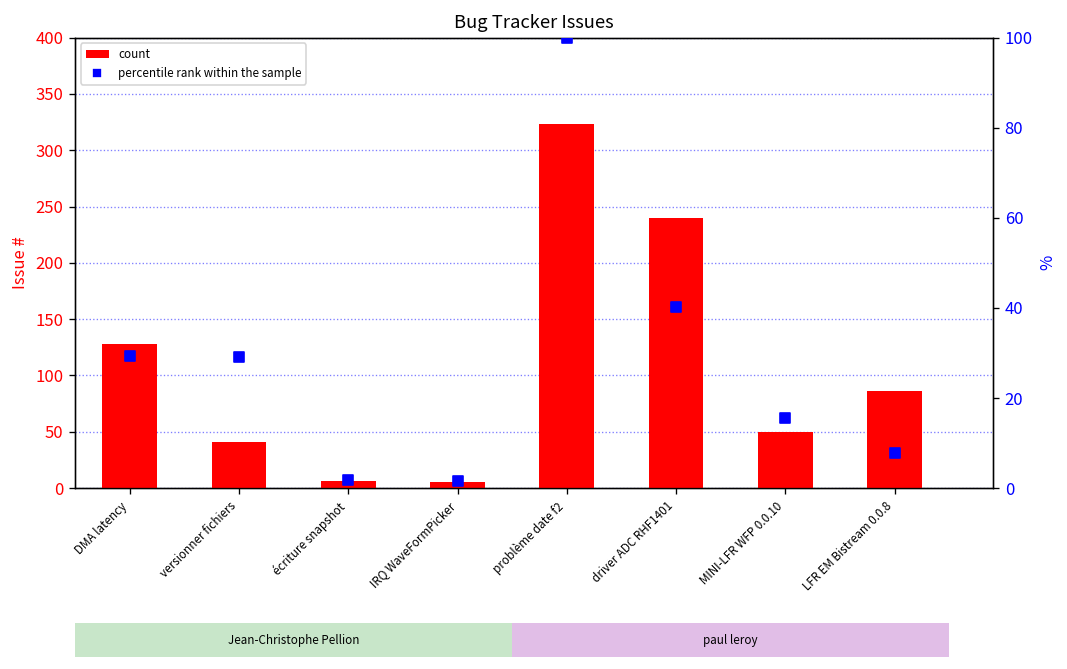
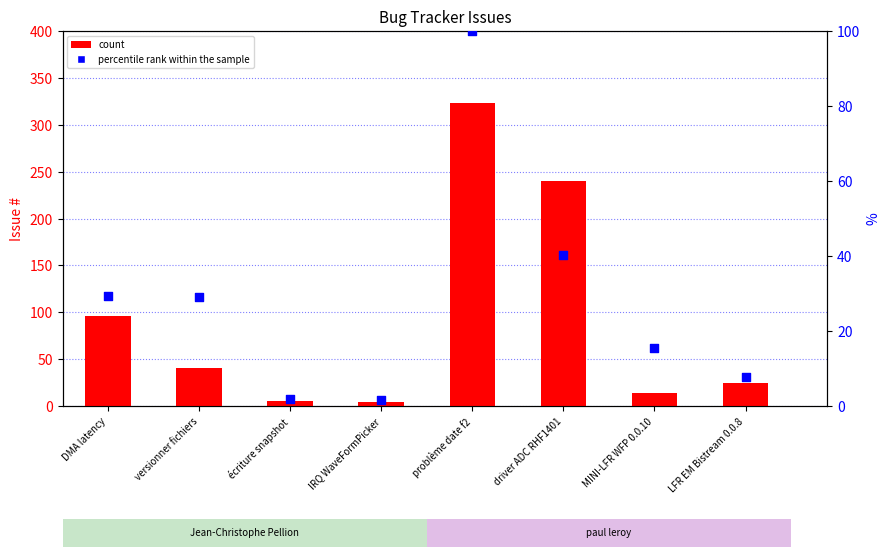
  {
    "count": {
-     "DMA latency": 130,
+     "DMA latency": 100,
      "versionner fichiers": 40,
      "écriture snapshot": 10,
      "IRQ WaveFormPicker": 10,
      "problème date f2": 320,
      "driver ADC RHF1401": 240,
-     "MINI-LFR WFP 0.0.10": 50,
-     "LFR EM Bistream 0.0.8": 90
+     "MINI-LFR WFP 0.0.10": 10,
+     "LFR EM Bistream 0.0.8": 30
    }
  }
